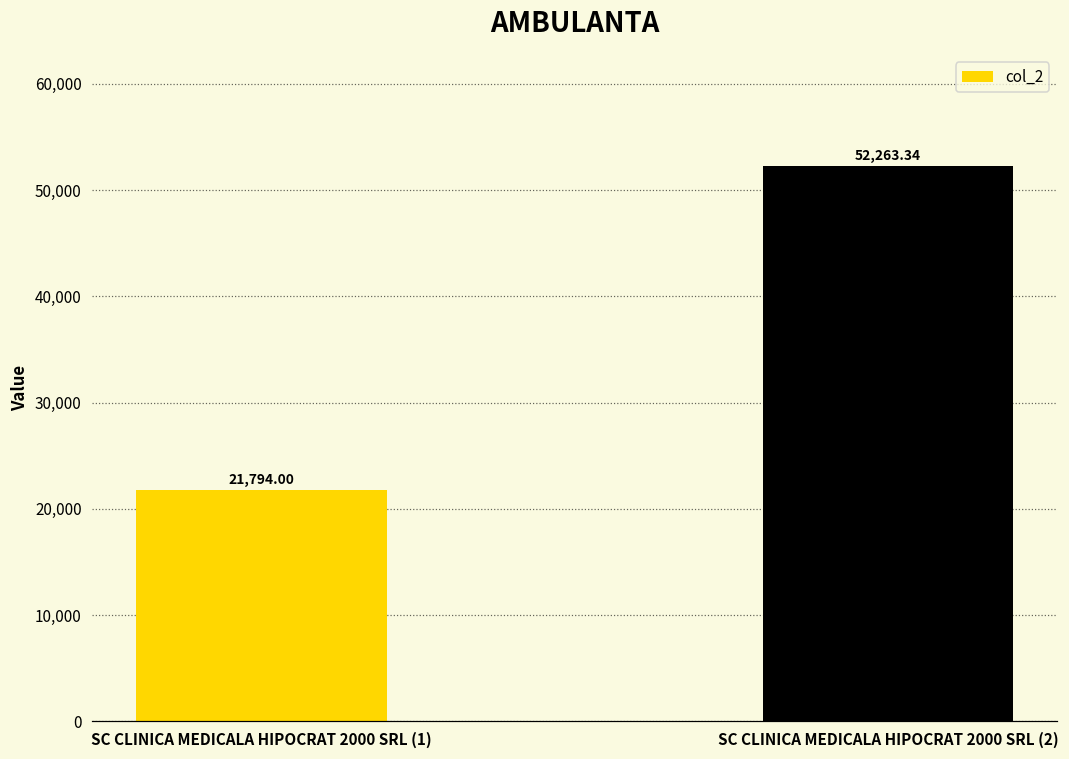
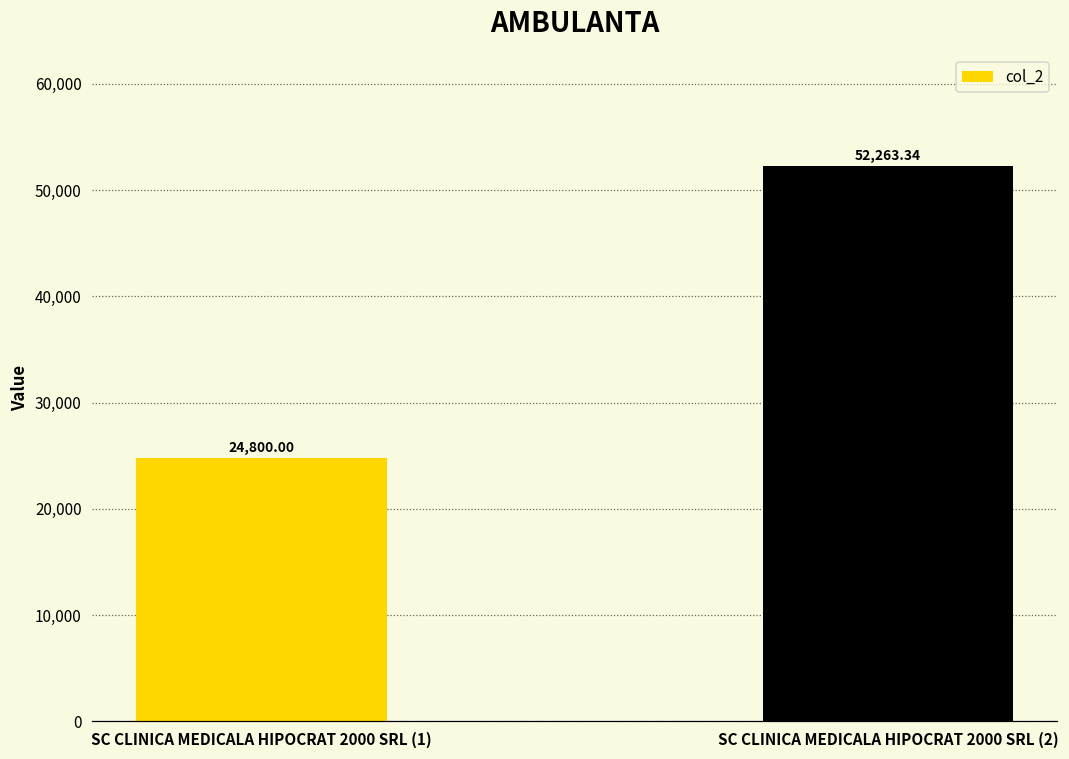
  {
-   "SC CLINICA MEDICALA HIPOCRAT 2000 SRL (1)": "21,794.00",
+   "SC CLINICA MEDICALA HIPOCRAT 2000 SRL (1)": "24,800.00",
    "SC CLINICA MEDICALA HIPOCRAT 2000 SRL (2)": "52,263.34"
  }
